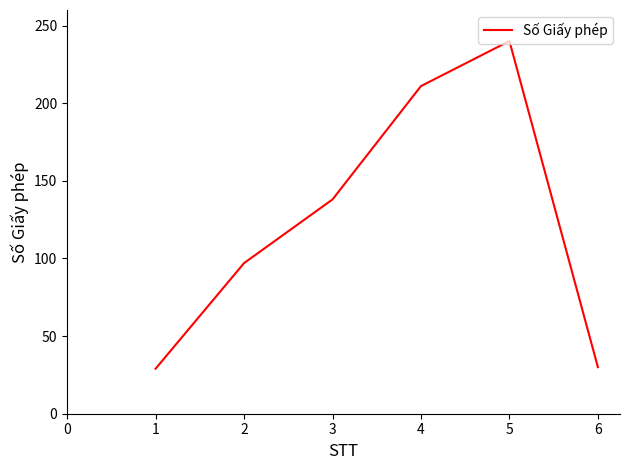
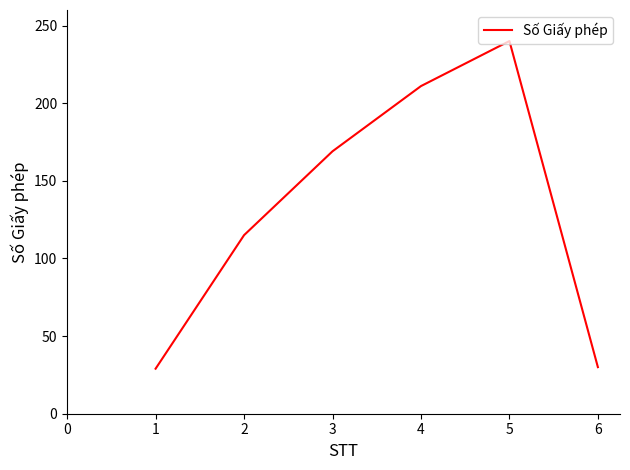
  {
    "1": 29,
-   "2": 97,
-   "3": 138,
+   "2": 115,
+   "3": 169,
    "4": 211,
    "6": 30
  }
